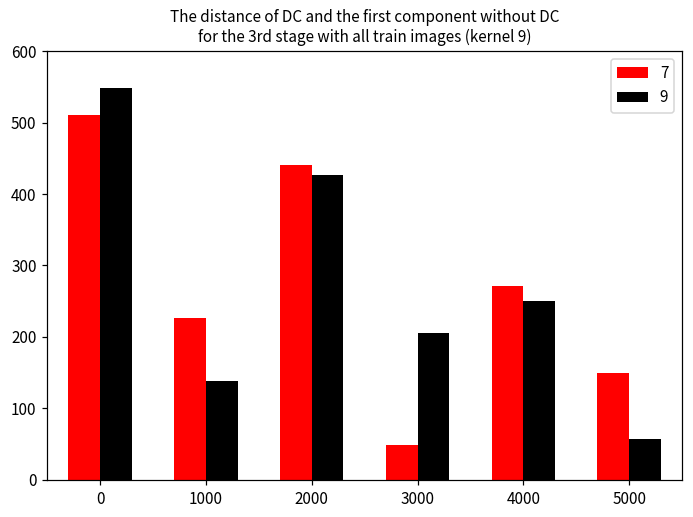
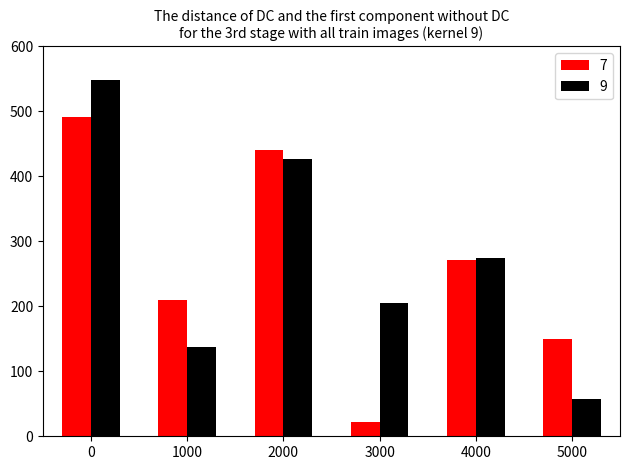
  {
    "7": {
-     "0": 510,
-     "1000": 230,
+     "0": 490,
+     "1000": 210,
      "2000": 440,
-     "3000": 50,
+     "3000": 20,
      "4000": 270,
      "5000": 150
    },
    "9": {
      "0": 550,
      "1000": 140,
      "2000": 430,
      "3000": 210,
-     "4000": 250,
+     "4000": 270,
      "5000": 60
    }
  }
